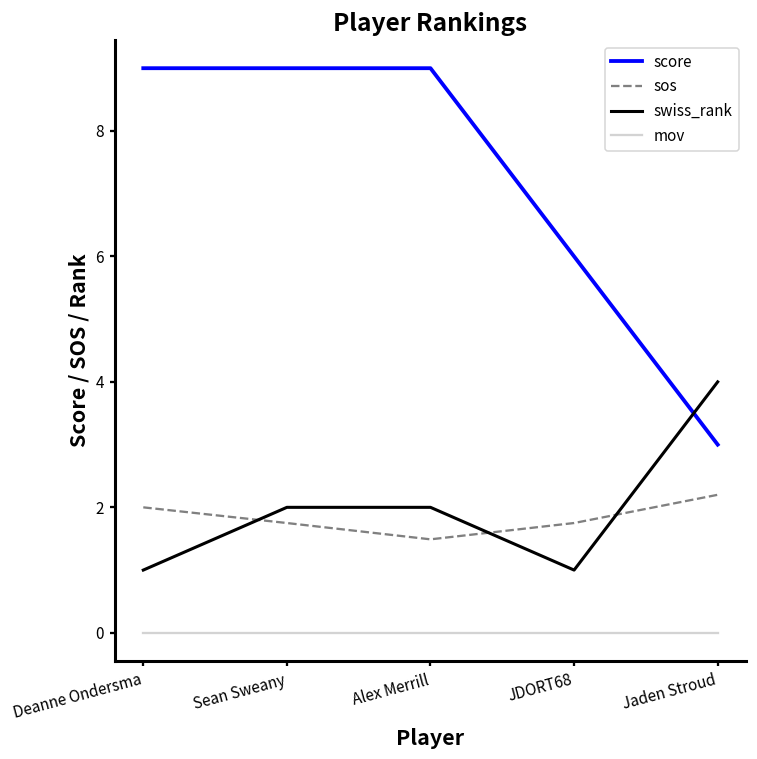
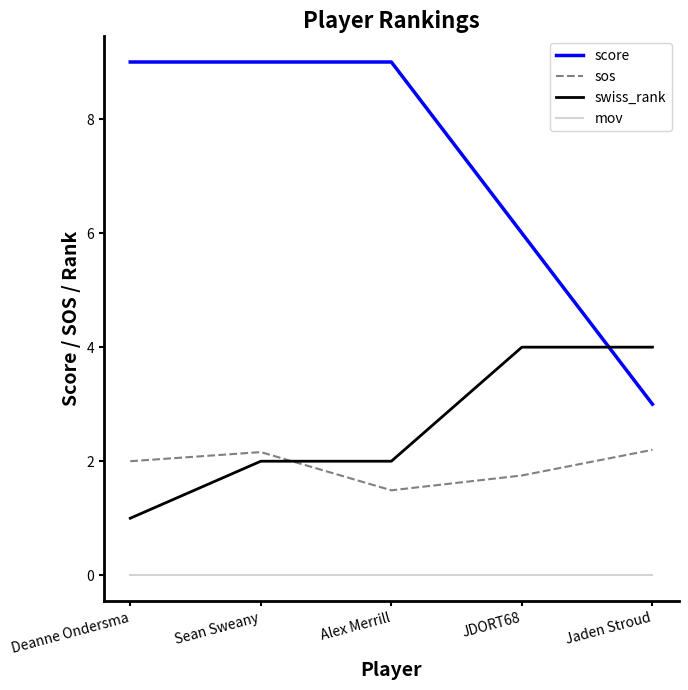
  {
    "score": {
      "Deanne Ondersma": 9.0,
      "Sean Sweany": 9.0,
      "Alex Merrill": 9.0,
      "JDORT68": 6.0,
      "Jaden Stroud": 3.0
    },
    "sos": {
      "Deanne Ondersma": 2.0,
-     "Sean Sweany": 1.8,
+     "Sean Sweany": 2.2,
      "Alex Merrill": 1.5,
      "JDORT68": 1.8,
      "Jaden Stroud": 2.2
    },
    "swiss_rank": {
      "Deanne Ondersma": 1,
      "Sean Sweany": 2,
      "Alex Merrill": 2,
-     "JDORT68": 1,
+     "JDORT68": 4,
      "Jaden Stroud": 4
    },
    "mov": {
      "Deanne Ondersma": 0.0,
      "Sean Sweany": 0.0,
      "Alex Merrill": 0.0,
      "JDORT68": 0.0,
      "Jaden Stroud": 0.0
    }
  }
